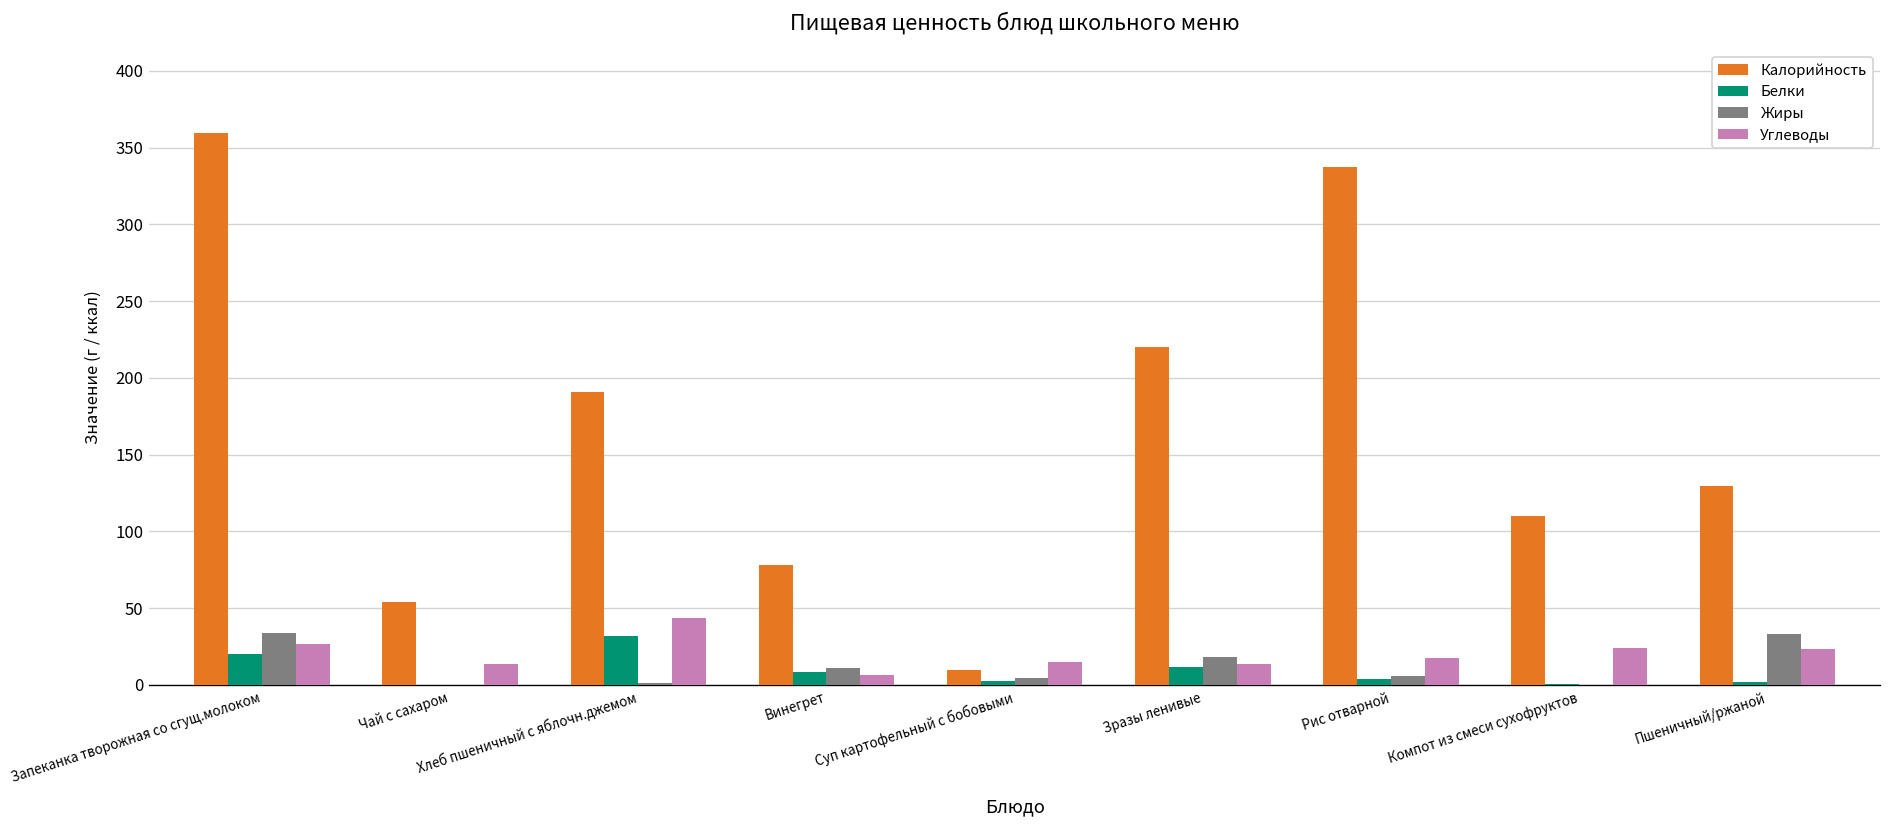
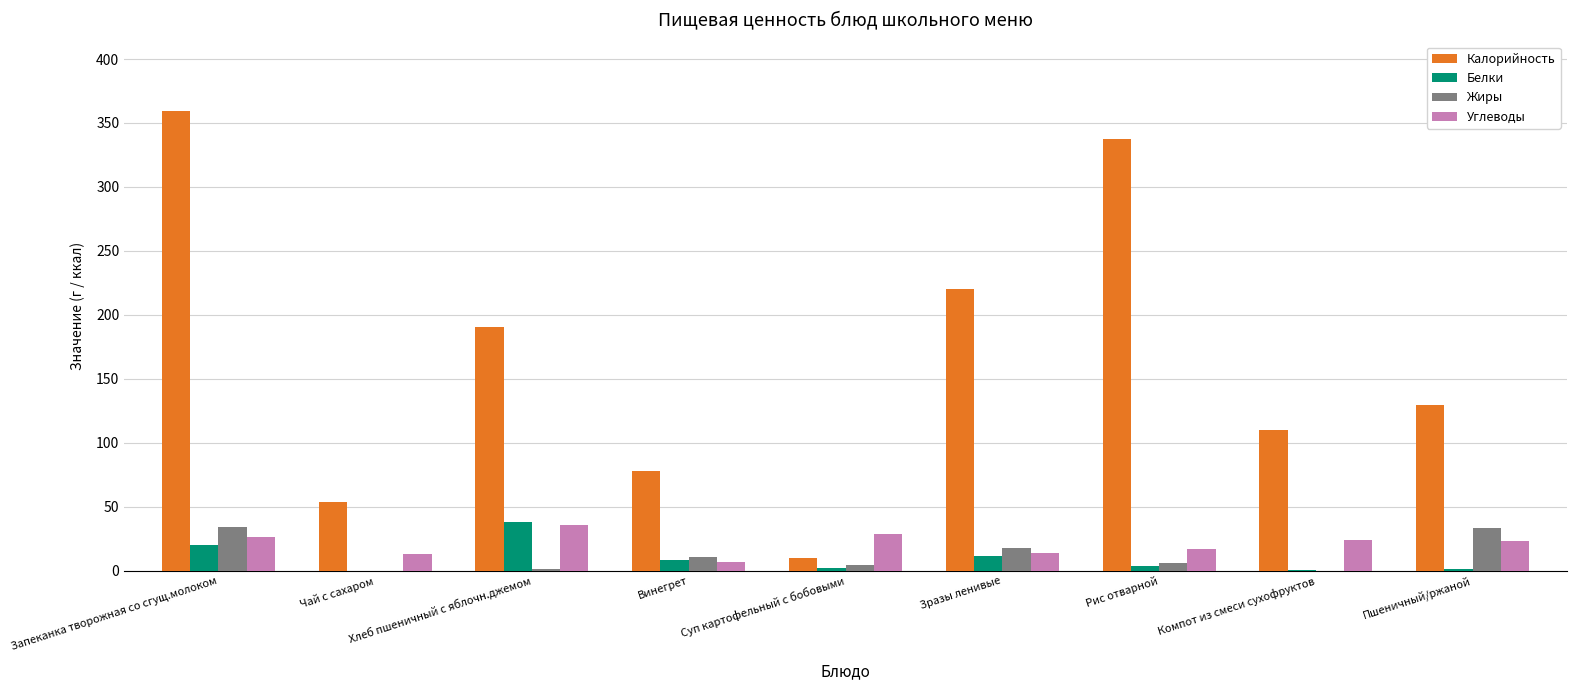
  {
    "Калорийность": {
      "Запеканка творожная со сгущ.молоком": 360,
      "Чай с сахаром": 54,
      "Хлеб пшеничный с яблочн.джемом": 190,
      "Винегрет": 78,
      "Суп картофельный с бобовыми": 10,
      "Зразы ленивые": 220,
      "Рис отварной": 337,
      "Компот из смеси сухофруктов": 110,
      "Пшеничный/ржаной": 130
    },
    "Белки": {
      "Запеканка творожная со сгущ.молоком": 20,
-     "Хлеб пшеничный с яблочн.джемом": 32,
+     "Хлеб пшеничный с яблочн.джемом": 38,
      "Винегрет": 8,
      "Суп картофельный с бобовыми": 2,
      "Зразы ленивые": 11,
      "Рис отварной": 4
    },
    "Жиры": {
      "Запеканка творожная со сгущ.молоком": 34,
      "Чай с сахаром": 0,
      "Винегрет": 11,
      "Суп картофельный с бобовыми": 4,
      "Зразы ленивые": 18,
      "Рис отварной": 6,
      "Компот из смеси сухофруктов": 0,
      "Пшеничный/ржаной": 33
    },
    "Углеводы": {
      "Запеканка творожная со сгущ.молоком": 27,
      "Чай с сахаром": 14,
-     "Хлеб пшеничный с яблочн.джемом": 44,
+     "Хлеб пшеничный с яблочн.джемом": 36,
      "Винегрет": 7,
-     "Суп картофельный с бобовыми": 15,
+     "Суп картофельный с бобовыми": 29,
      "Зразы ленивые": 14,
      "Рис отварной": 17,
      "Компот из смеси сухофруктов": 24,
      "Пшеничный/ржаной": 23
    }
  }
